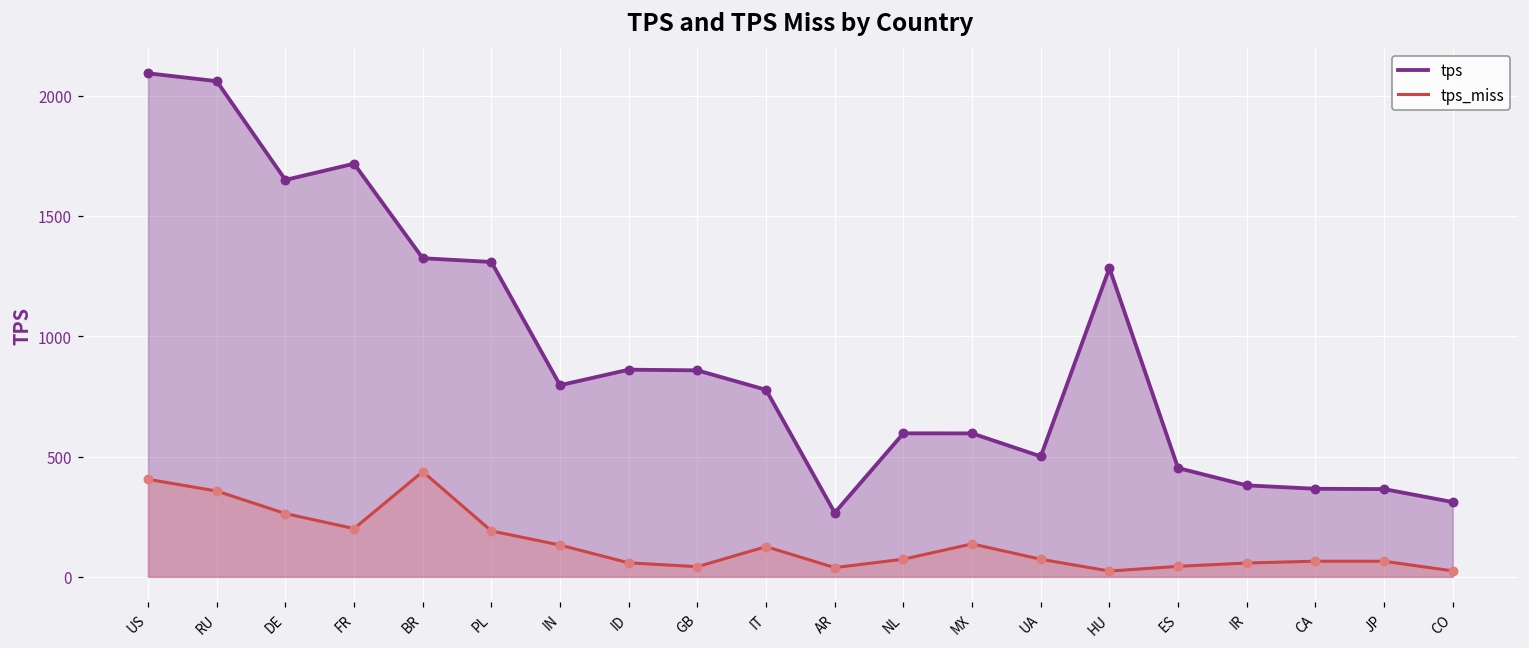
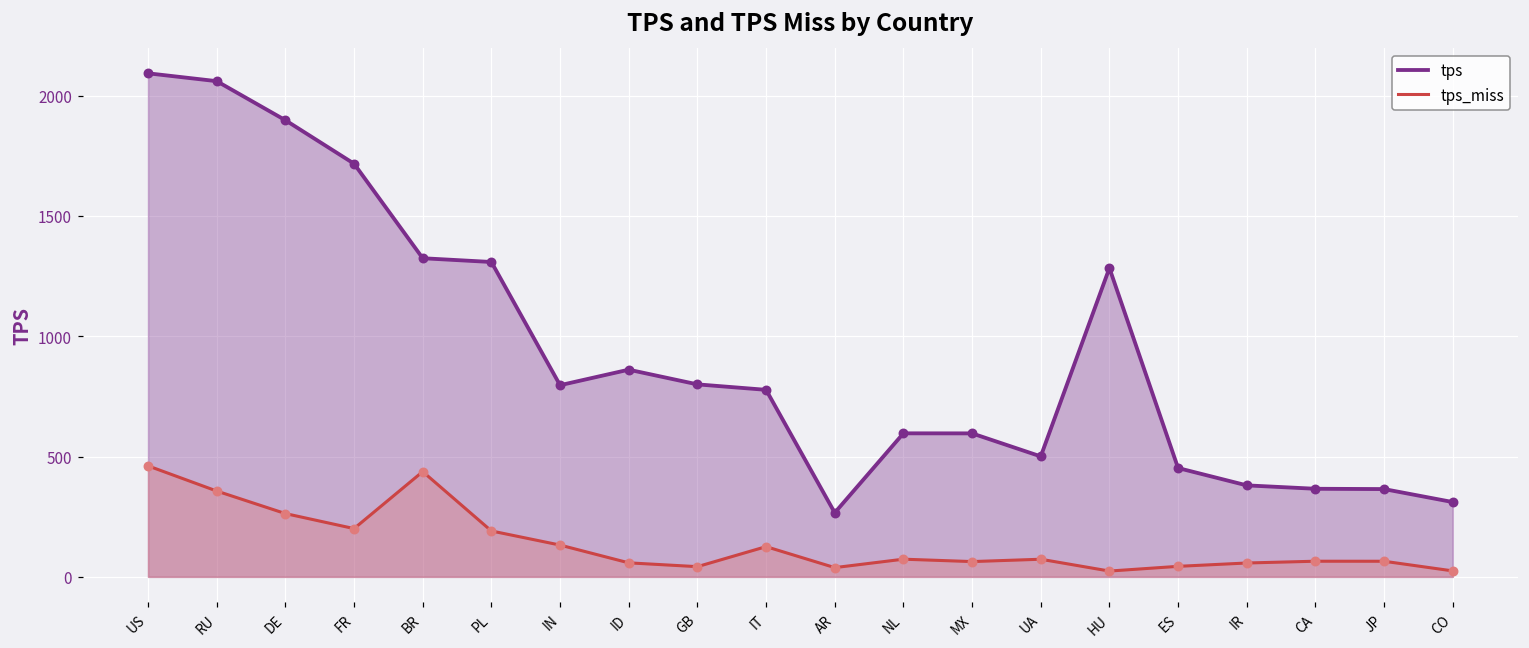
  {
    "tps": {
      "US": 2090,
      "RU": 2060,
-     "DE": 1650,
+     "DE": 1900,
      "FR": 1720,
      "BR": 1320,
      "PL": 1310,
      "IN": 800,
      "ID": 860,
-     "GB": 860,
+     "GB": 800,
      "IT": 780,
      "AR": 270,
      "NL": 600,
      "MX": 600,
      "UA": 500,
      "HU": 1280,
      "ES": 450,
      "IR": 380,
      "CA": 370,
      "JP": 360,
      "CO": 310
    },
    "tps_miss": {
-     "US": 410,
+     "US": 460,
      "RU": 360,
      "DE": 260,
      "FR": 200,
      "BR": 440,
      "PL": 190,
      "IN": 130,
      "ID": 60,
      "GB": 40,
      "IT": 130,
      "AR": 40,
      "NL": 70,
-     "MX": 140,
+     "MX": 60,
      "UA": 70,
      "HU": 20,
      "ES": 40,
      "IR": 60,
      "CA": 60,
      "JP": 60,
      "CO": 20
    }
  }
